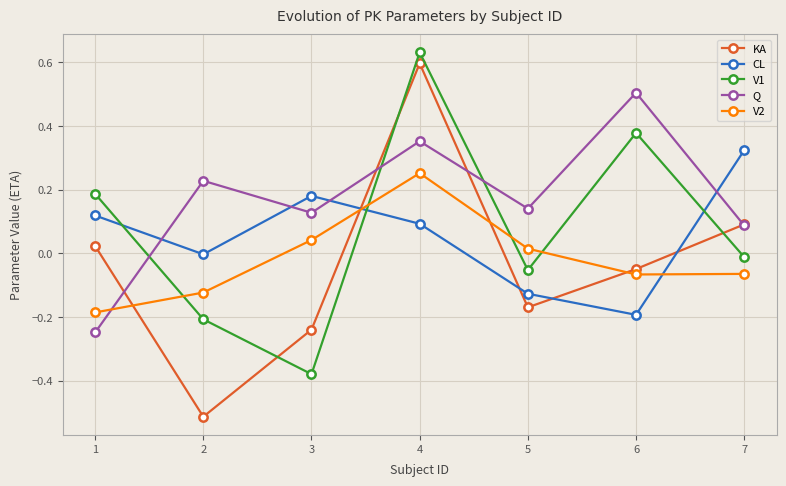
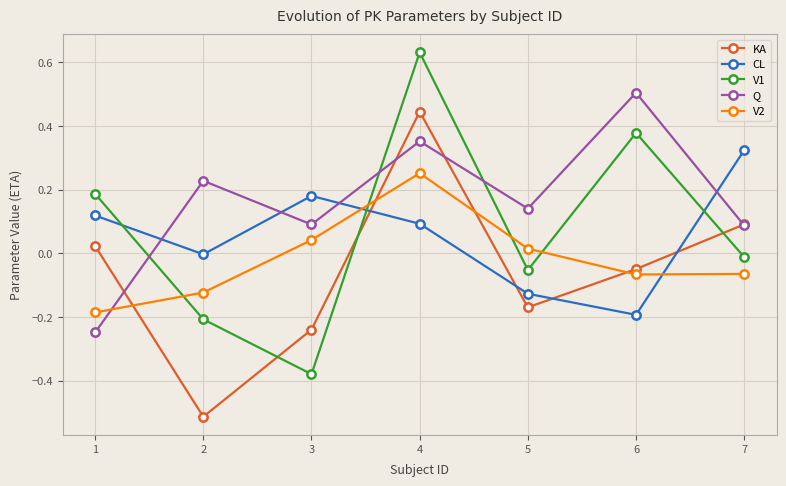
  {
    "KA": {
      "1": 0.02,
      "2": -0.51,
      "3": -0.24,
-     "4": 0.60,
+     "4": 0.44,
      "5": -0.17,
      "6": -0.05
    },
    "CL": {
      "1": 0.12,
      "2": 0.00,
      "3": 0.18,
      "4": 0.09,
      "5": -0.13,
      "6": -0.19,
      "7": 0.32
    },
    "V1": {
      "1": 0.19,
      "2": -0.21,
      "3": -0.38,
      "4": 0.63,
      "5": -0.05,
      "6": 0.38,
      "7": -0.01
    },
    "Q": {
      "1": -0.25,
      "2": 0.23,
-     "3": 0.13,
+     "3": 0.09,
      "4": 0.35,
      "5": 0.14,
      "6": 0.50
    },
    "V2": {
      "1": -0.19,
      "2": -0.12,
      "3": 0.04,
      "4": 0.25,
      "5": 0.01,
      "6": -0.07,
      "7": -0.06
    }
  }
